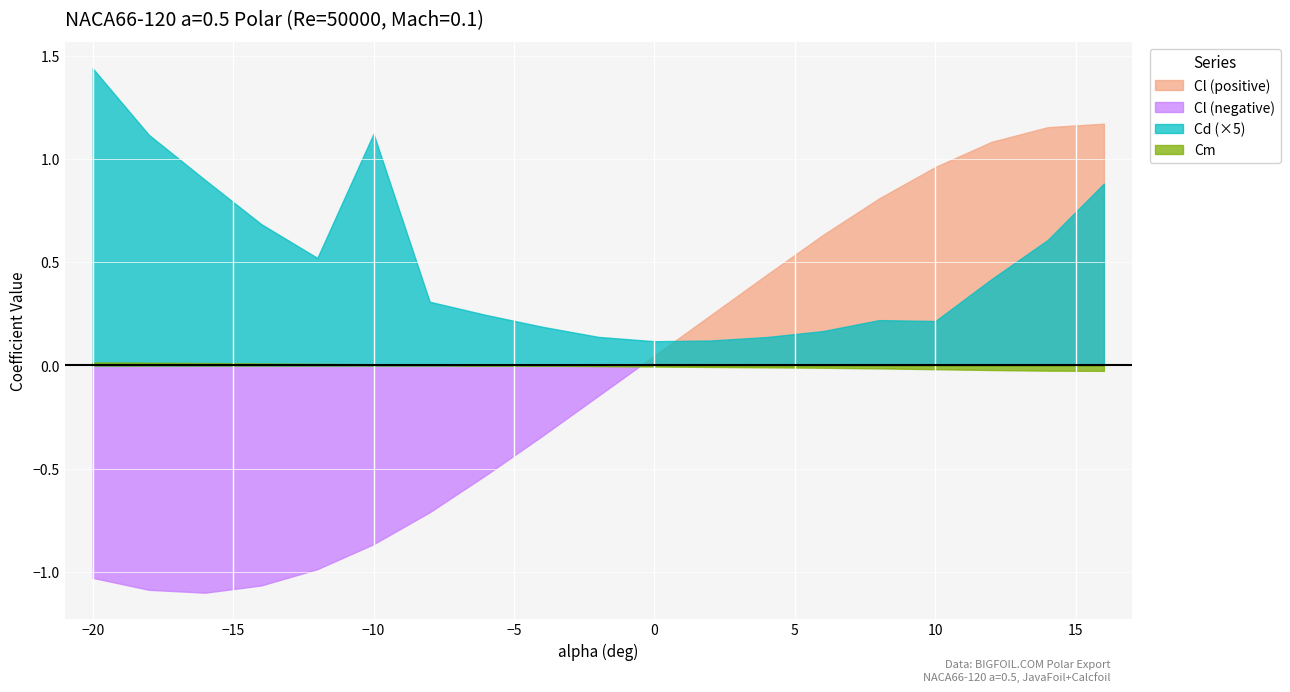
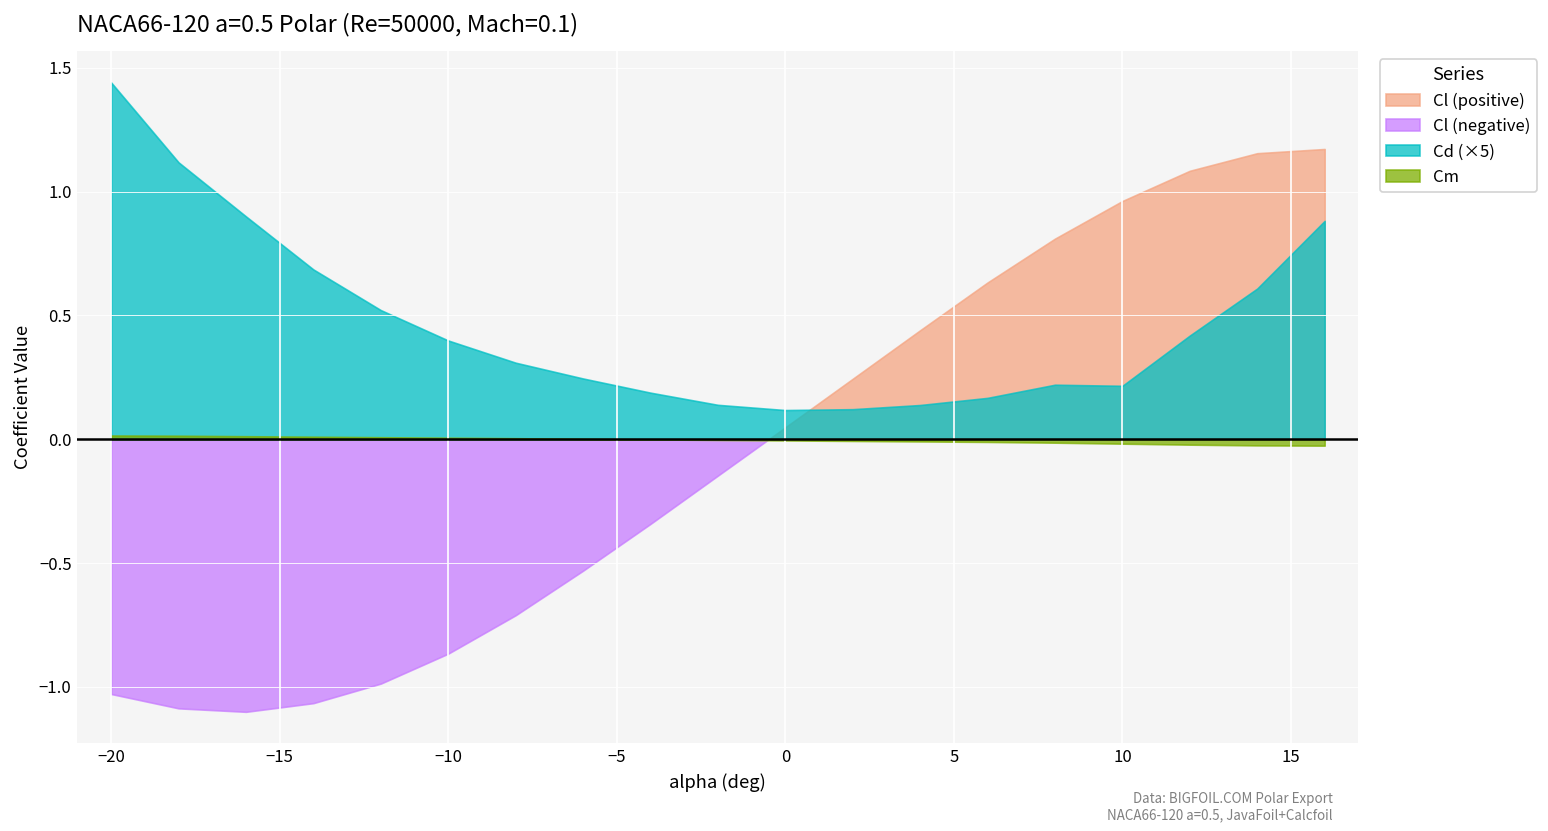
  {
    "Cl (positive)": {
      "0": 0.05,
      "10": 0.96
    },
    "Cd (×5)": {
      "−20": 1.44,
-     "−10": 1.12,
+     "−10": 0.40,
      "0": 0.12,
      "10": 0.22
    }
  }
